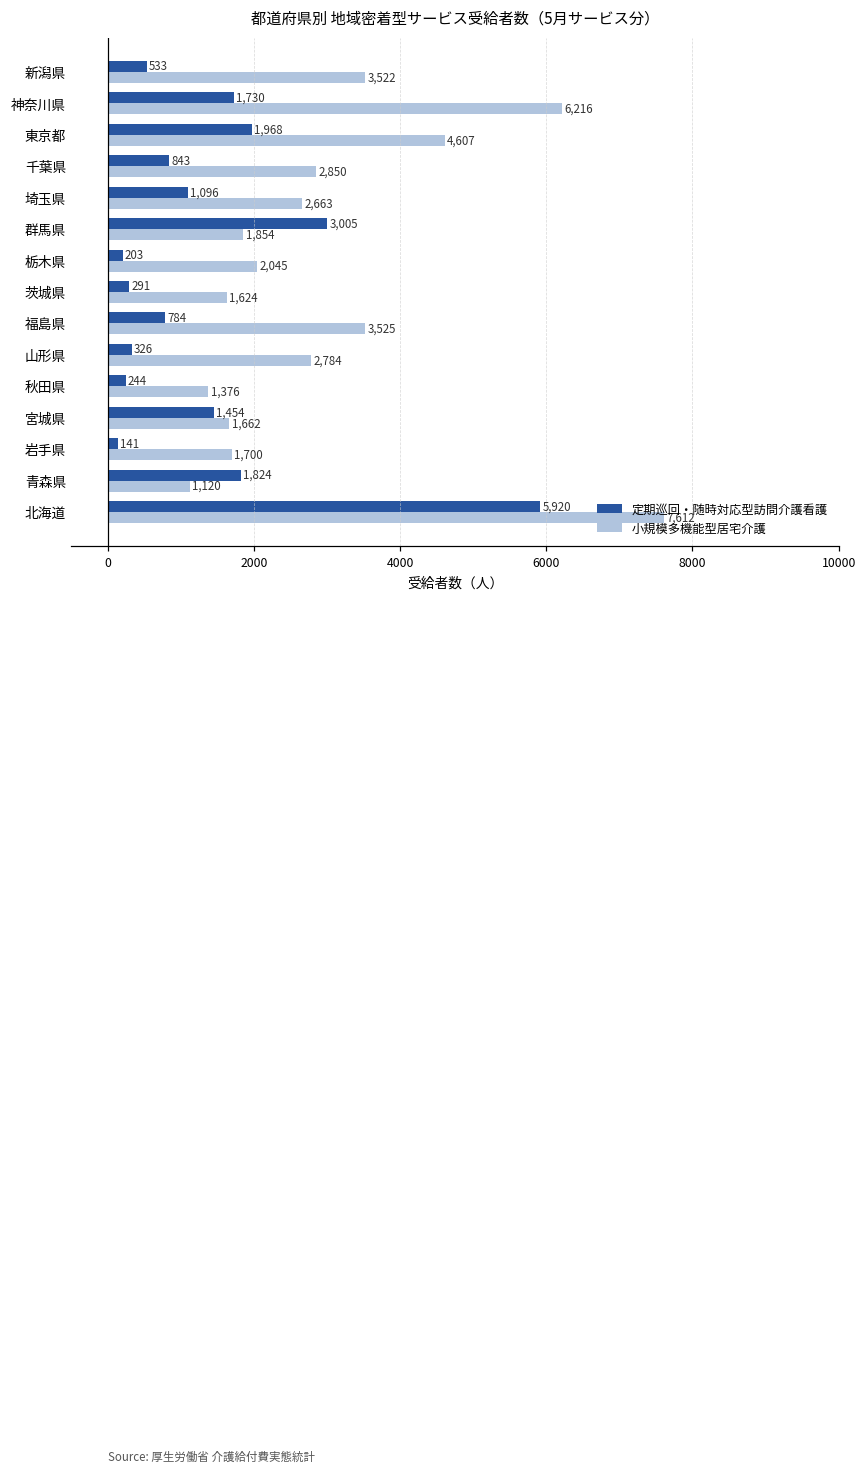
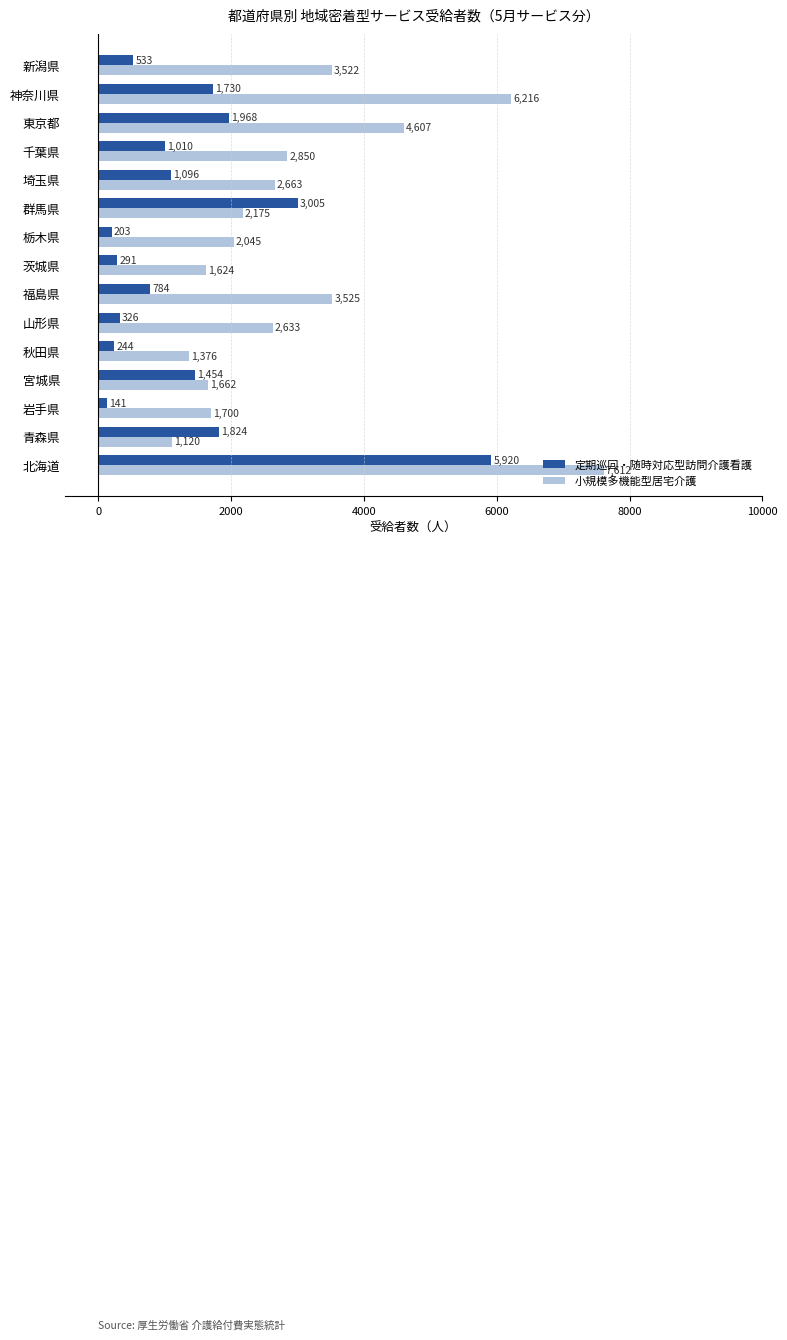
  {
    "定期巡回・随時対応型訪問介護看護": {
      "新潟県": "533",
      "神奈川県": "1,730",
      "東京都": "1,968",
-     "千葉県": "843",
+     "千葉県": "1,010",
      "埼玉県": "1,096",
      "群馬県": "3,005",
      "栃木県": "203",
      "茨城県": "291",
      "福島県": "784",
      "山形県": "326",
      "秋田県": "244",
      "宮城県": "1,454",
      "岩手県": "141",
      "青森県": "1,824",
      "北海道": "5,920"
    },
    "小規模多機能型居宅介護": {
      "新潟県": "3,522",
      "神奈川県": "6,216",
      "東京都": "4,607",
      "千葉県": "2,850",
      "埼玉県": "2,663",
-     "群馬県": "1,854",
+     "群馬県": "2,175",
      "栃木県": "2,045",
      "茨城県": "1,624",
      "福島県": "3,525",
-     "山形県": "2,784",
+     "山形県": "2,633",
      "秋田県": "1,376",
      "宮城県": "1,662",
      "岩手県": "1,700",
      "青森県": "1,120",
      "北海道": "7,612"
    }
  }
